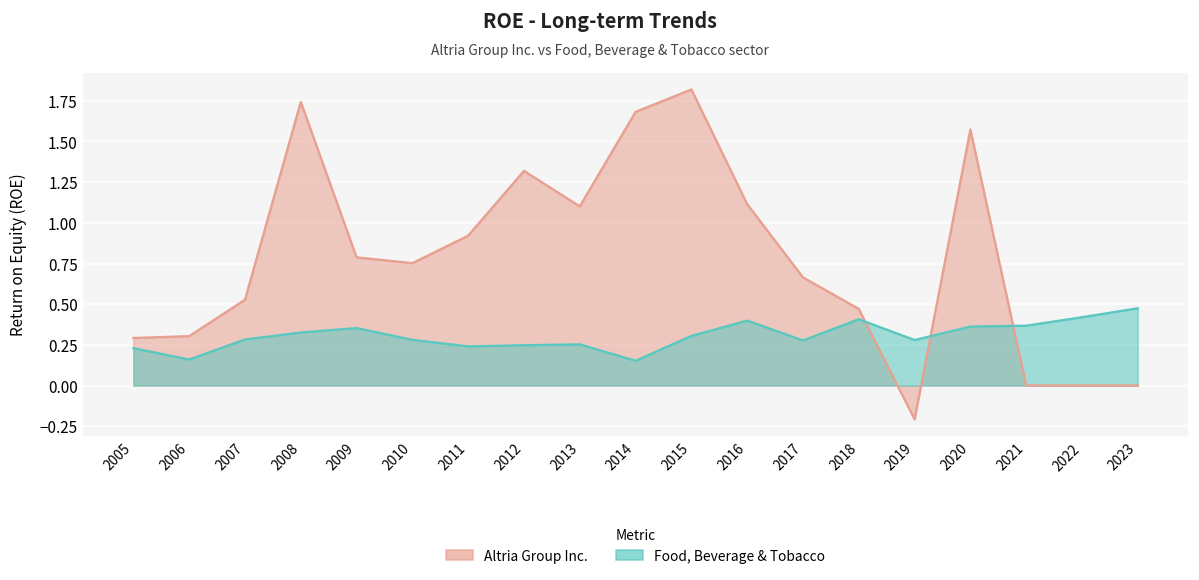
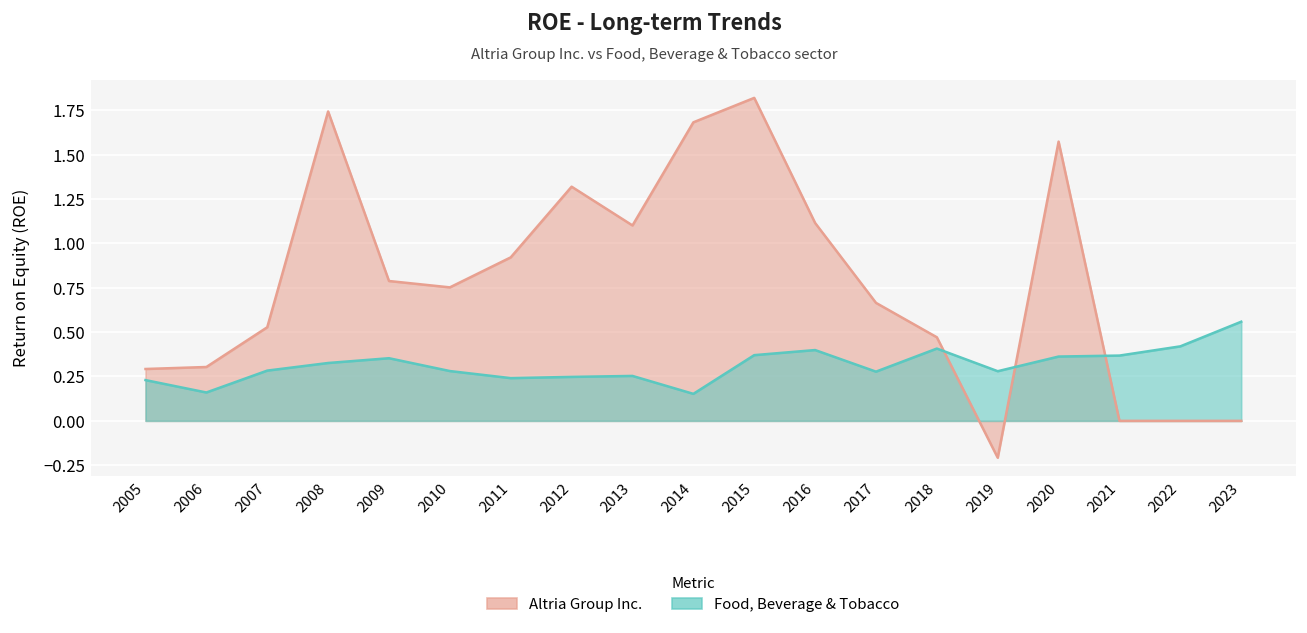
  {
    "Food, Beverage & Tobacco": {
      "2005": 0.23,
      "2006": 0.16,
      "2007": 0.28,
      "2008": 0.33,
      "2009": 0.35,
      "2010": 0.28,
      "2011": 0.24,
      "2012": 0.25,
      "2013": 0.25,
      "2014": 0.15,
-     "2015": 0.31,
+     "2015": 0.37,
      "2016": 0.40,
      "2017": 0.28,
      "2018": 0.41,
      "2019": 0.28,
      "2020": 0.36,
      "2021": 0.37,
      "2022": 0.42,
-     "2023": 0.47
+     "2023": 0.56
    }
  }
